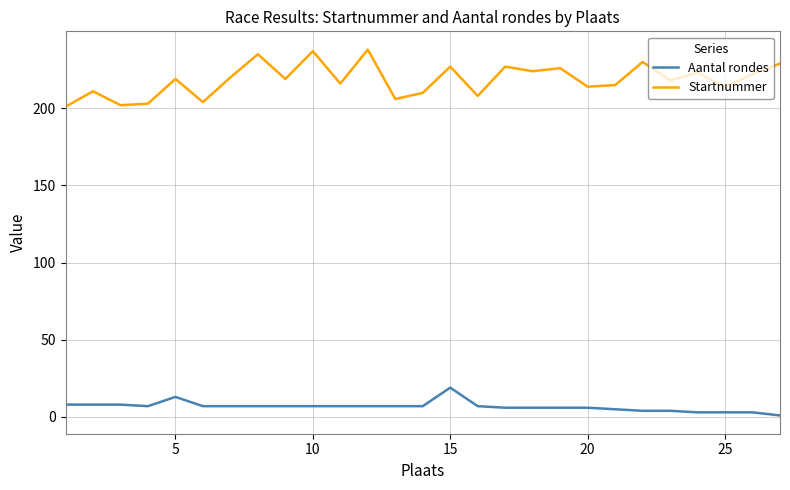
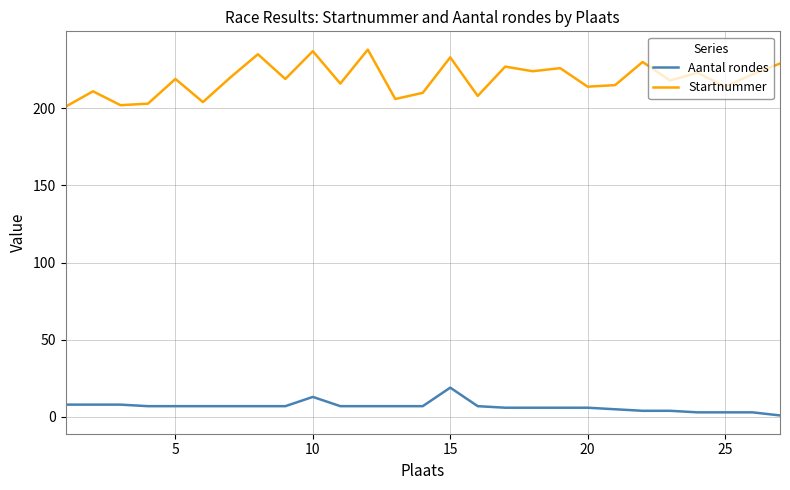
  {
    "Aantal rondes": {
-     "5": 13,
-     "10": 7,
+     "5": 7,
+     "10": 13,
      "15": 19,
      "20": 6,
      "25": 3
    },
    "Startnummer": {
      "5": 219,
      "10": 237,
-     "15": 227,
+     "15": 233,
      "20": 214
    }
  }
